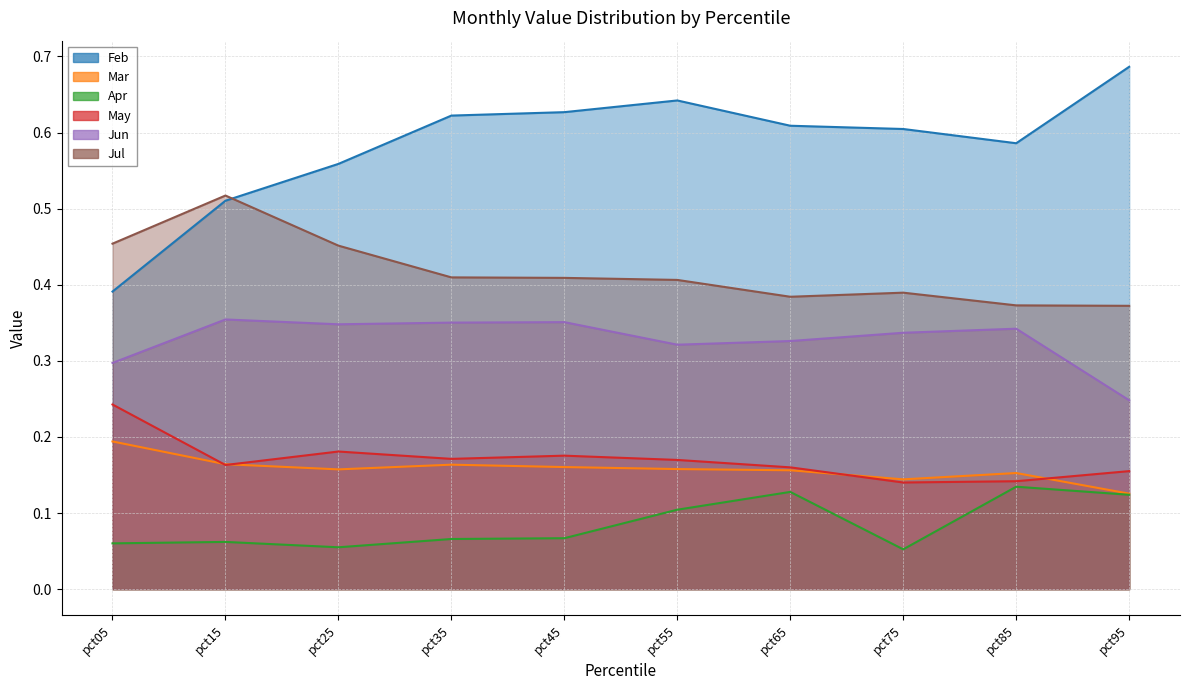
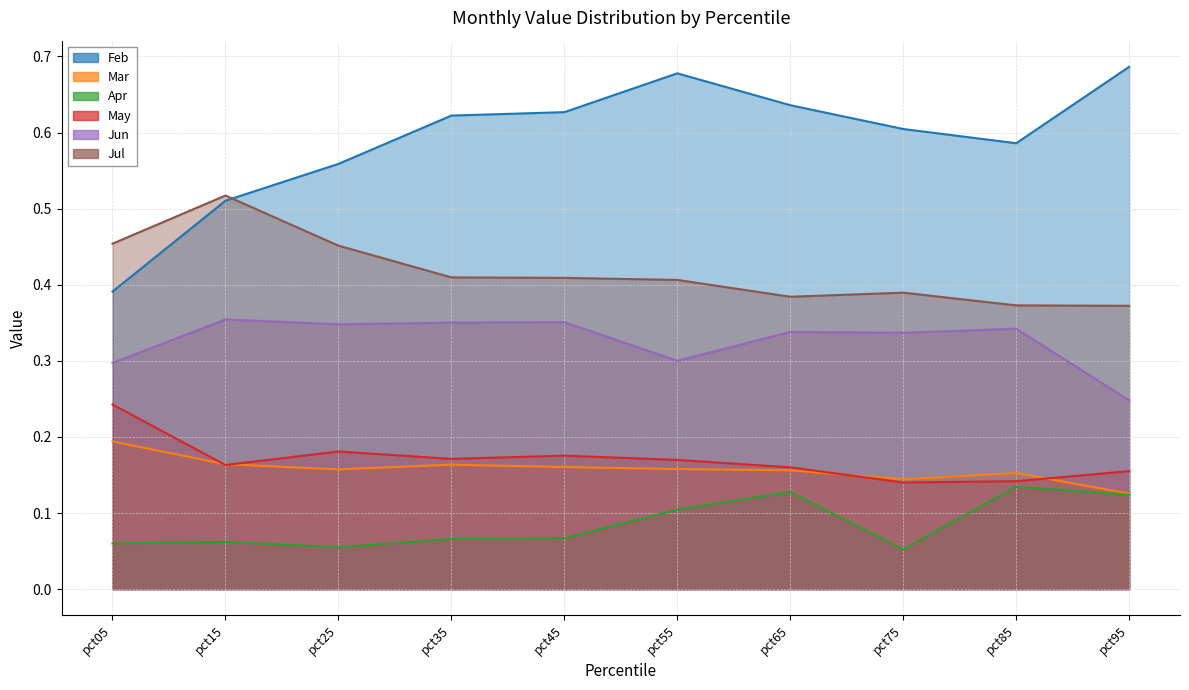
  {
    "Feb": {
      "pct05": 0.39,
      "pct15": 0.51,
      "pct25": 0.56,
      "pct35": 0.62,
      "pct45": 0.63,
-     "pct55": 0.64,
-     "pct65": 0.61,
+     "pct55": 0.68,
+     "pct65": 0.64,
      "pct75": 0.60,
      "pct85": 0.59,
      "pct95": 0.69
    },
    "Apr": {
      "pct05": 0.06,
      "pct15": 0.06,
      "pct25": 0.06,
      "pct35": 0.07,
      "pct45": 0.07,
      "pct55": 0.10,
      "pct65": 0.13,
      "pct75": 0.05,
      "pct85": 0.13
    },
    "Jun": {
      "pct05": 0.30,
      "pct15": 0.35,
      "pct25": 0.35,
      "pct35": 0.35,
      "pct45": 0.35,
-     "pct55": 0.32,
-     "pct65": 0.33,
+     "pct55": 0.30,
+     "pct65": 0.34,
      "pct75": 0.34,
      "pct85": 0.34,
      "pct95": 0.25
    }
  }
